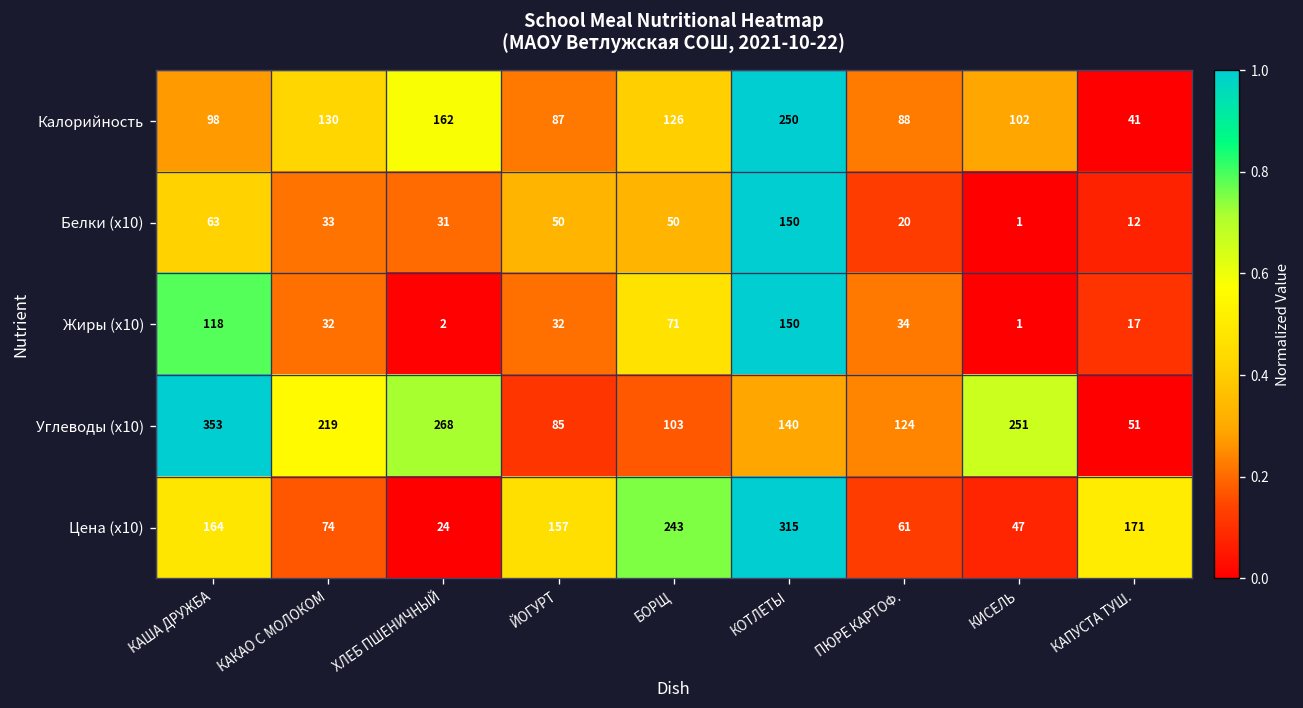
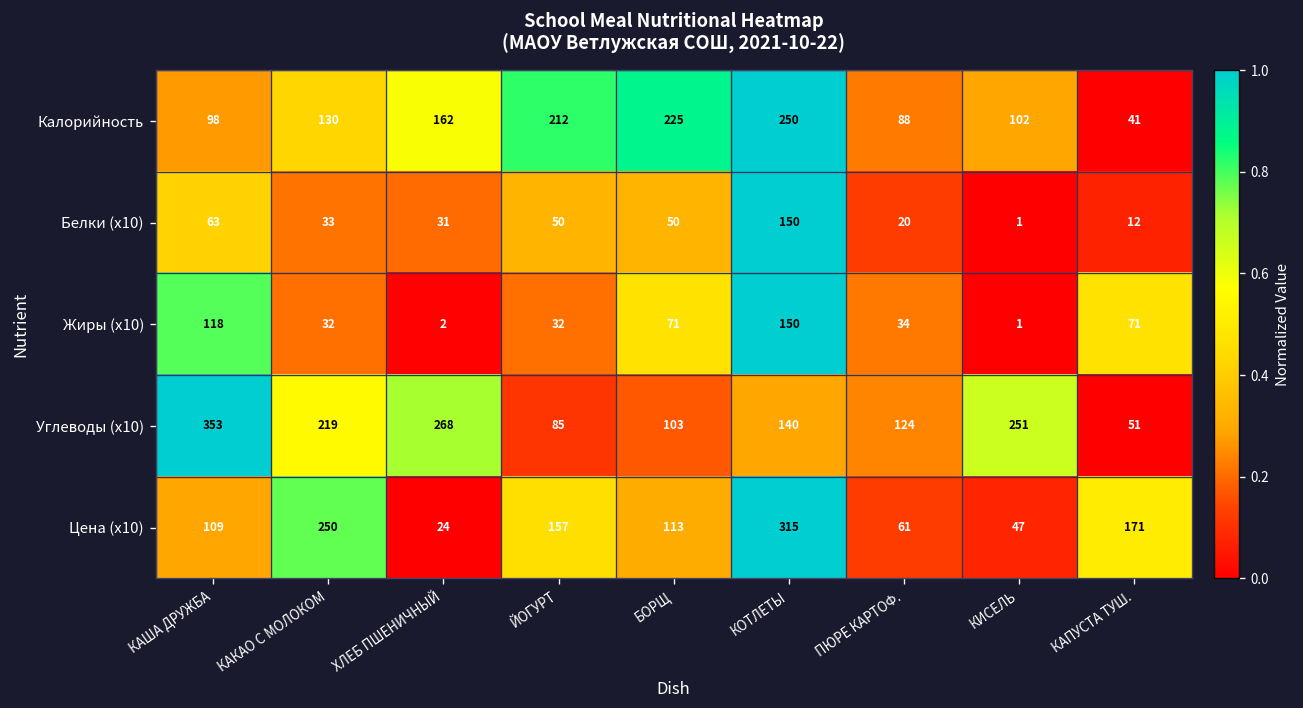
  {
    "Калорийность": {
      "КАША ДРУЖБА": 98,
      "КАКАО С МОЛОКОМ": 130,
      "ХЛЕБ ПШЕНИЧНЫЙ": 162,
-     "ЙОГУРТ": 87,
-     "БОРЩ": 126,
+     "ЙОГУРТ": 212,
+     "БОРЩ": 225,
      "КОТЛЕТЫ": 250,
      "ПЮРЕ КАРТОФ.": 88,
      "КИСЕЛЬ": 102,
      "КАПУСТА ТУШ.": 41
    },
    "Белки (x10)": {
      "КАША ДРУЖБА": 63,
      "КАКАО С МОЛОКОМ": 33,
      "ХЛЕБ ПШЕНИЧНЫЙ": 31,
      "ЙОГУРТ": 50,
      "БОРЩ": 50,
      "КОТЛЕТЫ": 150,
      "ПЮРЕ КАРТОФ.": 20,
      "КИСЕЛЬ": 1,
      "КАПУСТА ТУШ.": 12
    },
    "Жиры (x10)": {
      "КАША ДРУЖБА": 118,
      "КАКАО С МОЛОКОМ": 32,
      "ХЛЕБ ПШЕНИЧНЫЙ": 2,
      "ЙОГУРТ": 32,
      "БОРЩ": 71,
      "КОТЛЕТЫ": 150,
      "ПЮРЕ КАРТОФ.": 34,
      "КИСЕЛЬ": 1,
-     "КАПУСТА ТУШ.": 17
+     "КАПУСТА ТУШ.": 71
    },
    "Углеводы (x10)": {
      "КАША ДРУЖБА": 353,
      "КАКАО С МОЛОКОМ": 219,
      "ХЛЕБ ПШЕНИЧНЫЙ": 268,
      "ЙОГУРТ": 85,
      "БОРЩ": 103,
      "КОТЛЕТЫ": 140,
      "ПЮРЕ КАРТОФ.": 124,
      "КИСЕЛЬ": 251,
      "КАПУСТА ТУШ.": 51
    },
    "Цена (x10)": {
-     "КАША ДРУЖБА": 164,
-     "КАКАО С МОЛОКОМ": 74,
+     "КАША ДРУЖБА": 109,
+     "КАКАО С МОЛОКОМ": 250,
      "ХЛЕБ ПШЕНИЧНЫЙ": 24,
      "ЙОГУРТ": 157,
-     "БОРЩ": 243,
+     "БОРЩ": 113,
      "КОТЛЕТЫ": 315,
      "ПЮРЕ КАРТОФ.": 61,
      "КИСЕЛЬ": 47,
      "КАПУСТА ТУШ.": 171
    }
  }
